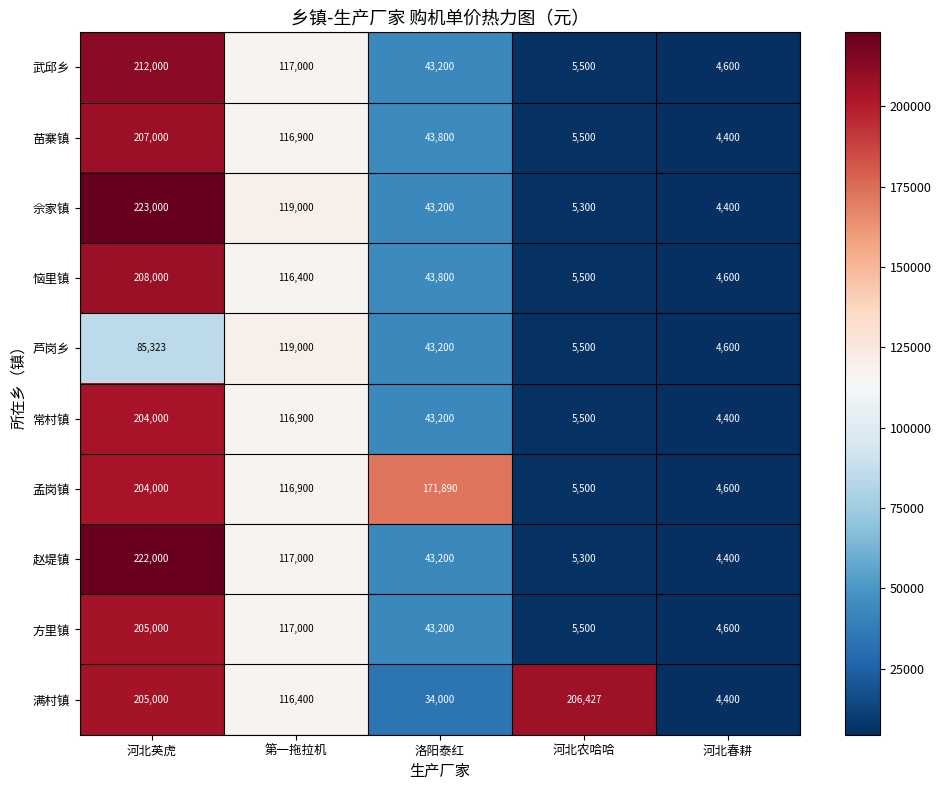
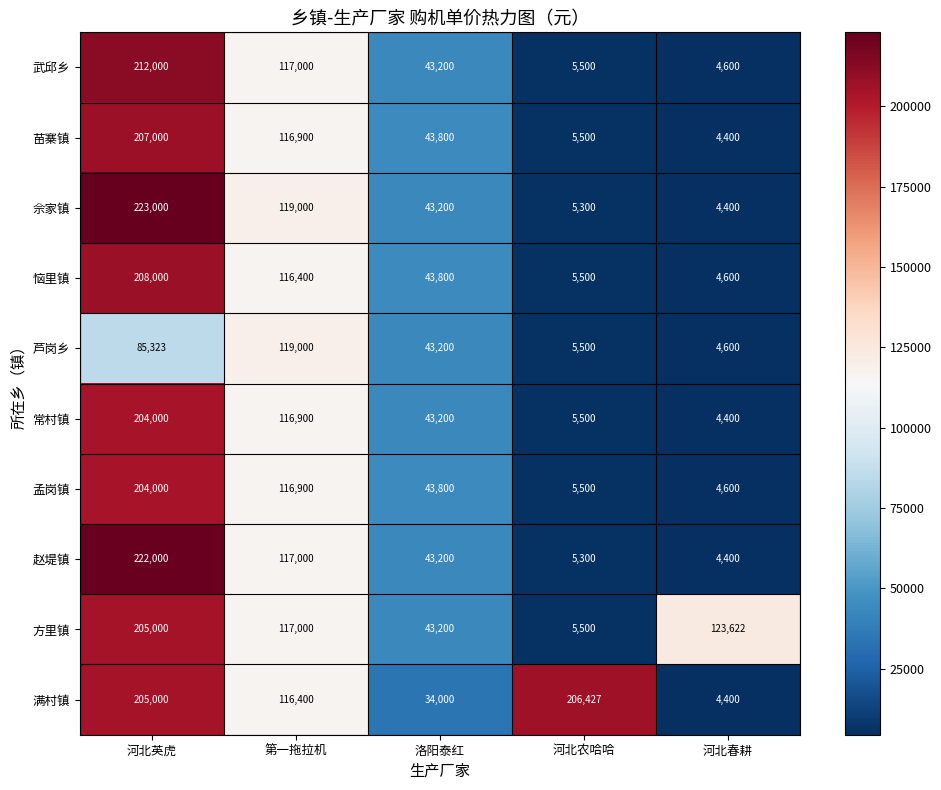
  {
    "武邱乡": {
      "河北英虎": "212,000",
      "第一拖拉机": "117,000",
      "洛阳泰红": "43,200",
      "河北农哈哈": "5,500",
      "河北春耕": "4,600"
    },
    "苗寨镇": {
      "河北英虎": "207,000",
      "第一拖拉机": "116,900",
      "洛阳泰红": "43,800",
      "河北农哈哈": "5,500",
      "河北春耕": "4,400"
    },
    "佘家镇": {
      "河北英虎": "223,000",
      "第一拖拉机": "119,000",
      "洛阳泰红": "43,200",
      "河北农哈哈": "5,300",
      "河北春耕": "4,400"
    },
    "恼里镇": {
      "河北英虎": "208,000",
      "第一拖拉机": "116,400",
      "洛阳泰红": "43,800",
      "河北农哈哈": "5,500",
      "河北春耕": "4,600"
    },
    "芦岗乡": {
      "河北英虎": "85,323",
      "第一拖拉机": "119,000",
      "洛阳泰红": "43,200",
      "河北农哈哈": "5,500",
      "河北春耕": "4,600"
    },
    "常村镇": {
      "河北英虎": "204,000",
      "第一拖拉机": "116,900",
      "洛阳泰红": "43,200",
      "河北农哈哈": "5,500",
      "河北春耕": "4,400"
    },
    "孟岗镇": {
      "河北英虎": "204,000",
      "第一拖拉机": "116,900",
-     "洛阳泰红": "171,890",
+     "洛阳泰红": "43,800",
      "河北农哈哈": "5,500",
      "河北春耕": "4,600"
    },
    "赵堤镇": {
      "河北英虎": "222,000",
      "第一拖拉机": "117,000",
      "洛阳泰红": "43,200",
      "河北农哈哈": "5,300",
      "河北春耕": "4,400"
    },
    "方里镇": {
      "河北英虎": "205,000",
      "第一拖拉机": "117,000",
      "洛阳泰红": "43,200",
      "河北农哈哈": "5,500",
-     "河北春耕": "4,600"
+     "河北春耕": "123,622"
    },
    "满村镇": {
      "河北英虎": "205,000",
      "第一拖拉机": "116,400",
      "洛阳泰红": "34,000",
      "河北农哈哈": "206,427",
      "河北春耕": "4,400"
    }
  }
